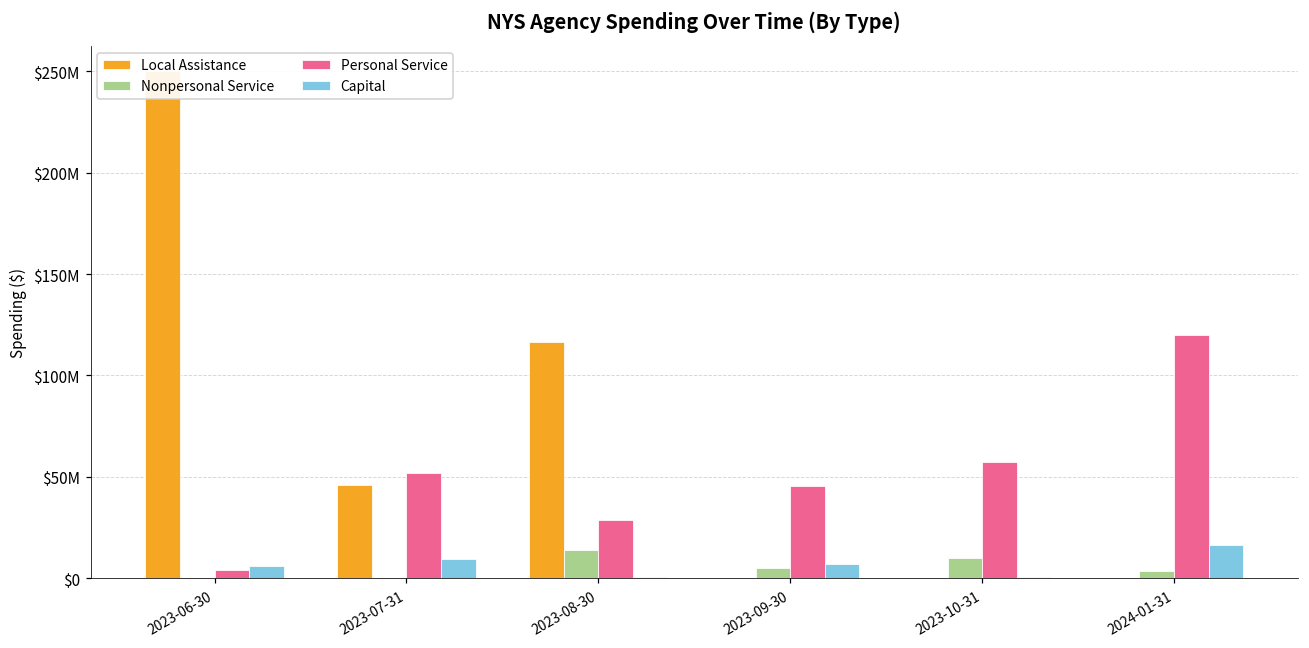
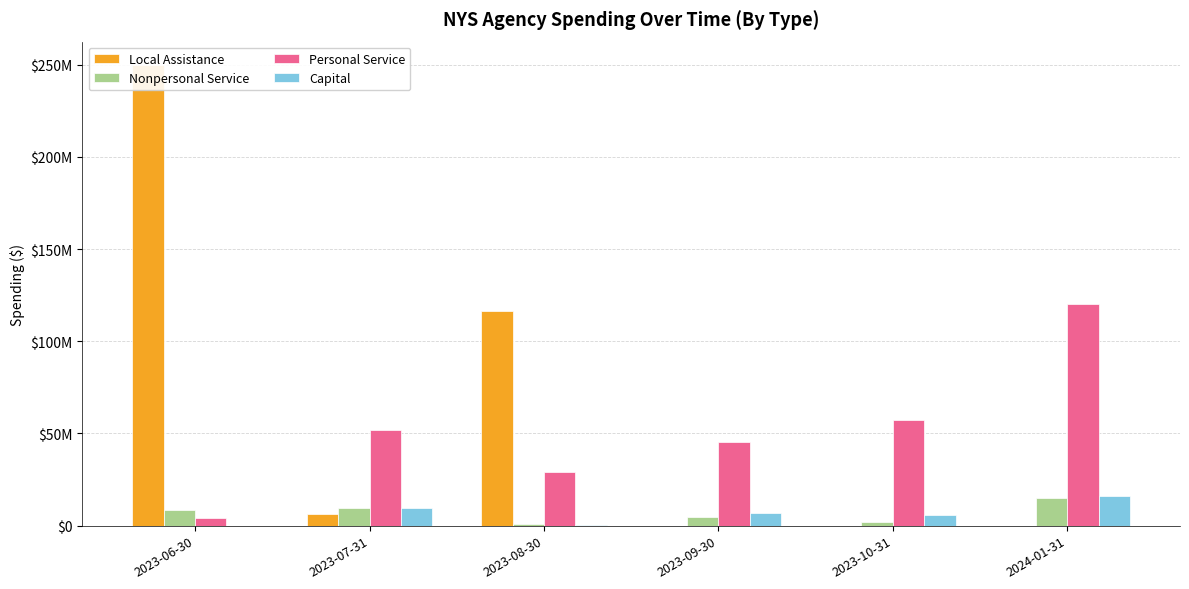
  {
    "Local Assistance": {
-     "2023-07-31": "$46000000",
+     "2023-07-31": "$6000000",
      "2023-08-30": "$116000000",
      "2023-09-30": "$0",
      "2023-10-31": "$0"
    },
    "Nonpersonal Service": {
-     "2023-06-30": "$0",
-     "2023-07-31": "$0",
-     "2023-08-30": "$14000000",
+     "2023-06-30": "$9000000",
+     "2023-07-31": "$10000000",
+     "2023-08-30": "$1000000",
      "2023-09-30": "$5000000",
-     "2023-10-31": "$10000000",
-     "2024-01-31": "$4000000"
+     "2023-10-31": "$2000000",
+     "2024-01-31": "$15000000"
    },
    "Personal Service": {
      "2023-06-30": "$4000000",
      "2023-07-31": "$52000000",
      "2023-08-30": "$29000000",
      "2023-09-30": "$46000000",
      "2023-10-31": "$57000000",
      "2024-01-31": "$120000000"
    },
    "Capital": {
-     "2023-06-30": "$6000000",
+     "2023-06-30": "$0",
      "2023-07-31": "$9000000",
      "2023-09-30": "$7000000",
-     "2023-10-31": "$1000000",
+     "2023-10-31": "$6000000",
      "2024-01-31": "$16000000"
    }
  }
